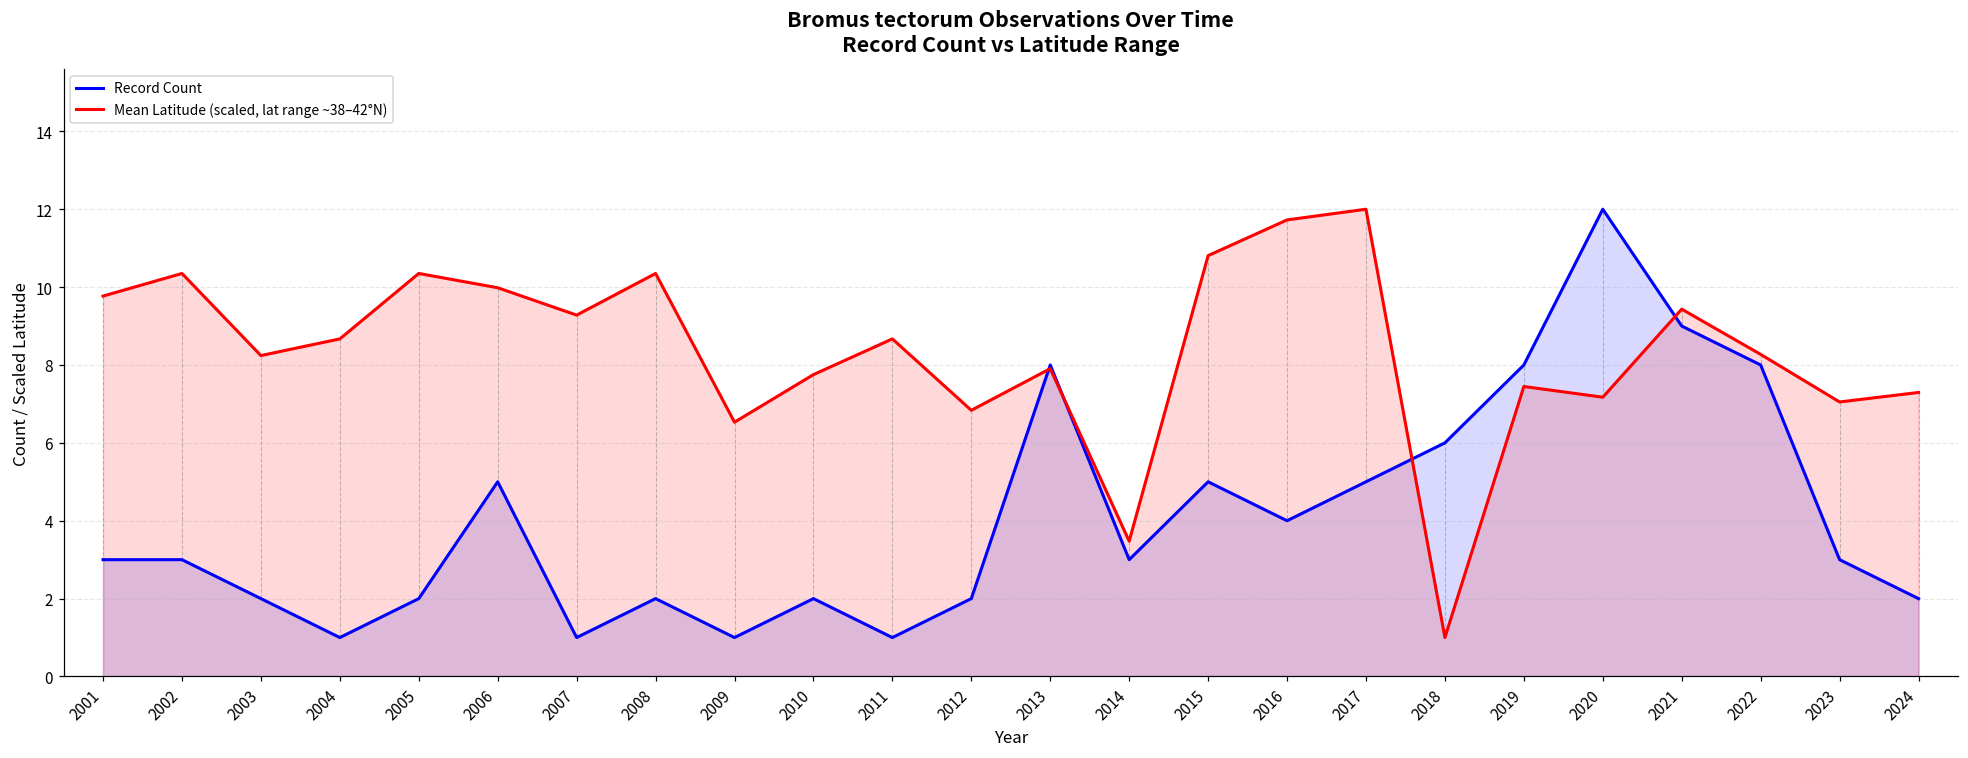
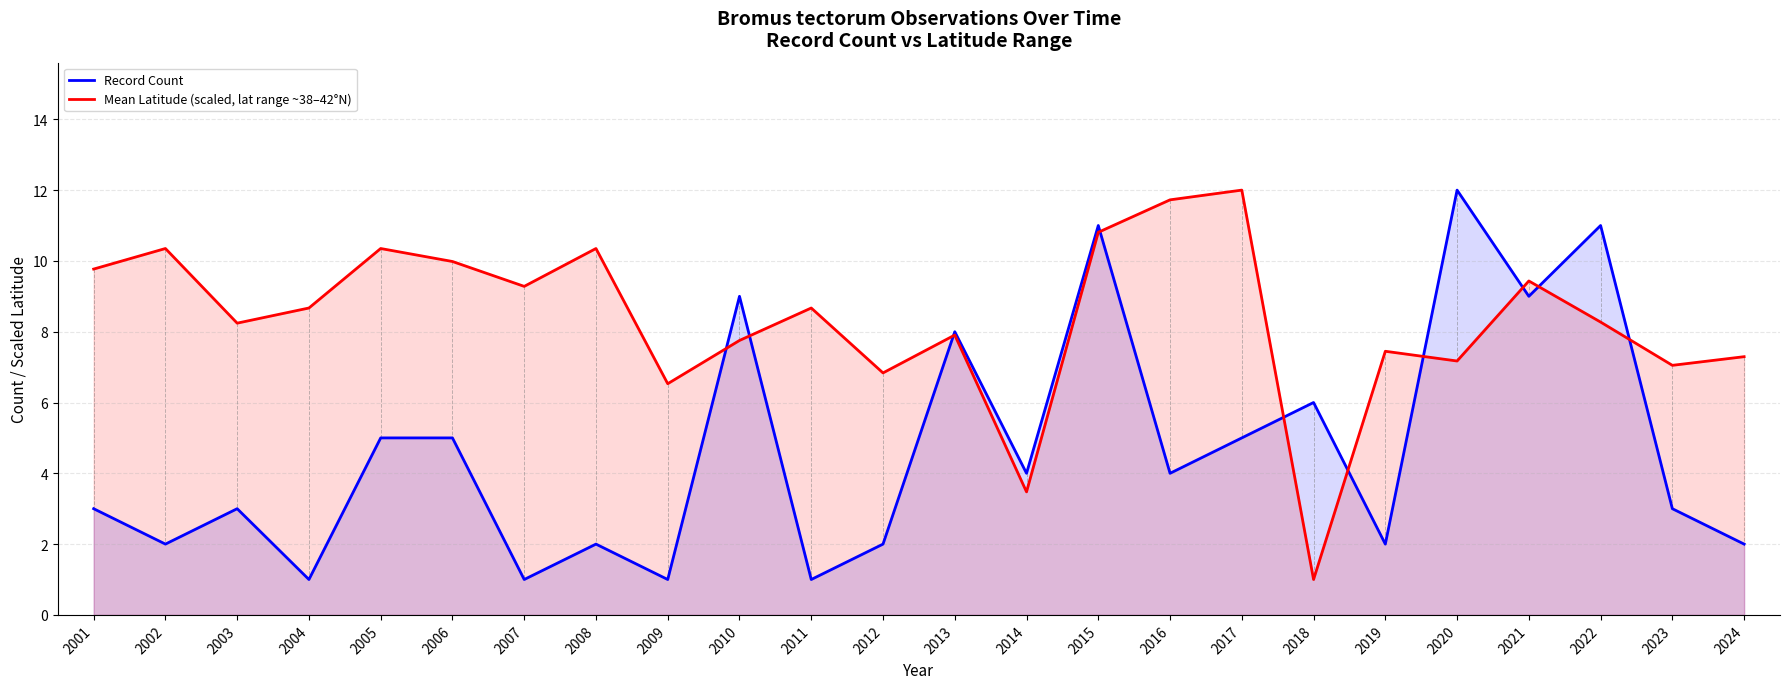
  {
    "Record Count": {
-     "2002": 3,
-     "2003": 2,
-     "2005": 2,
-     "2010": 2,
-     "2014": 3,
-     "2015": 5,
-     "2019": 8,
-     "2022": 8
+     "2002": 2,
+     "2003": 3,
+     "2005": 5,
+     "2010": 9,
+     "2014": 4,
+     "2015": 11,
+     "2019": 2,
+     "2022": 11
    }
  }
